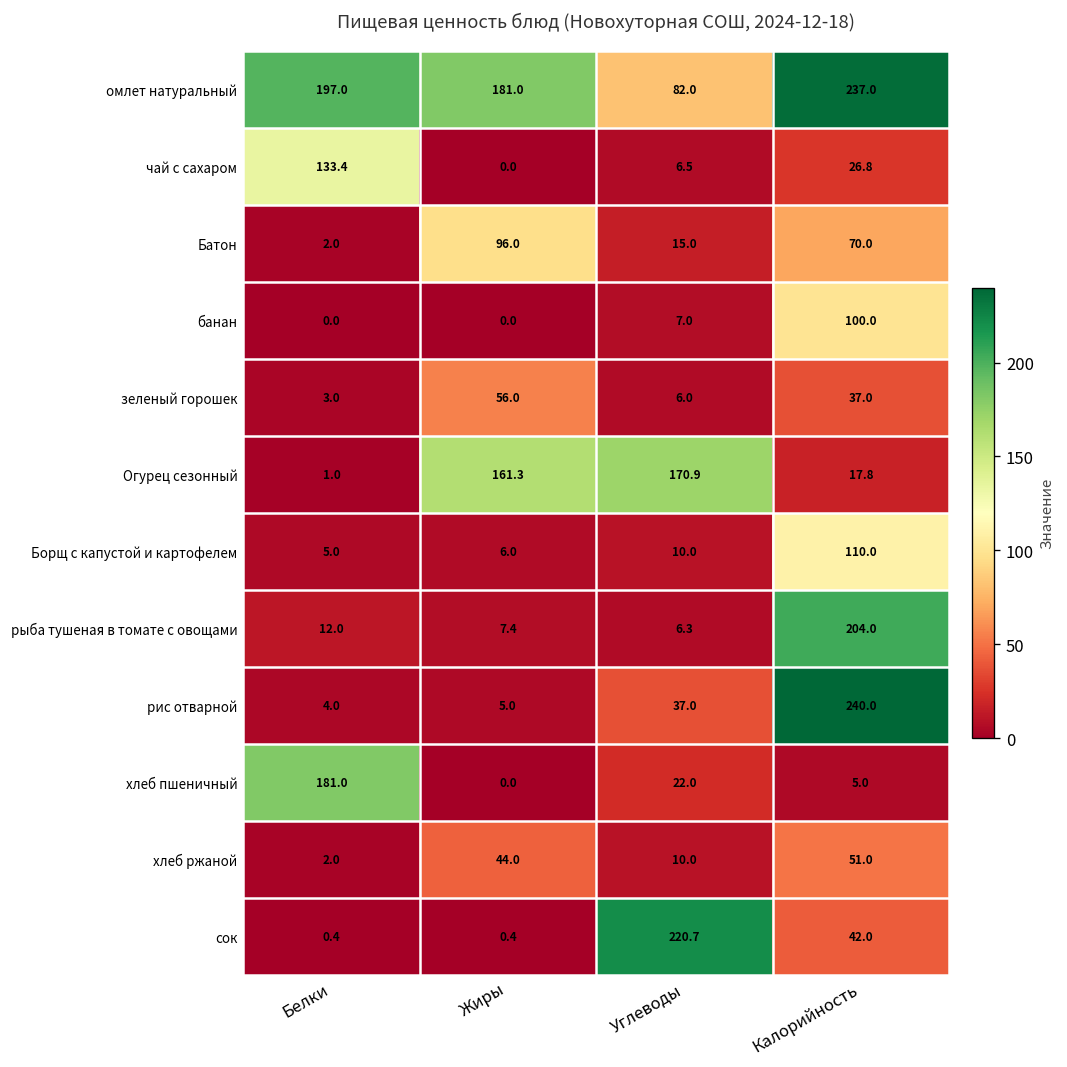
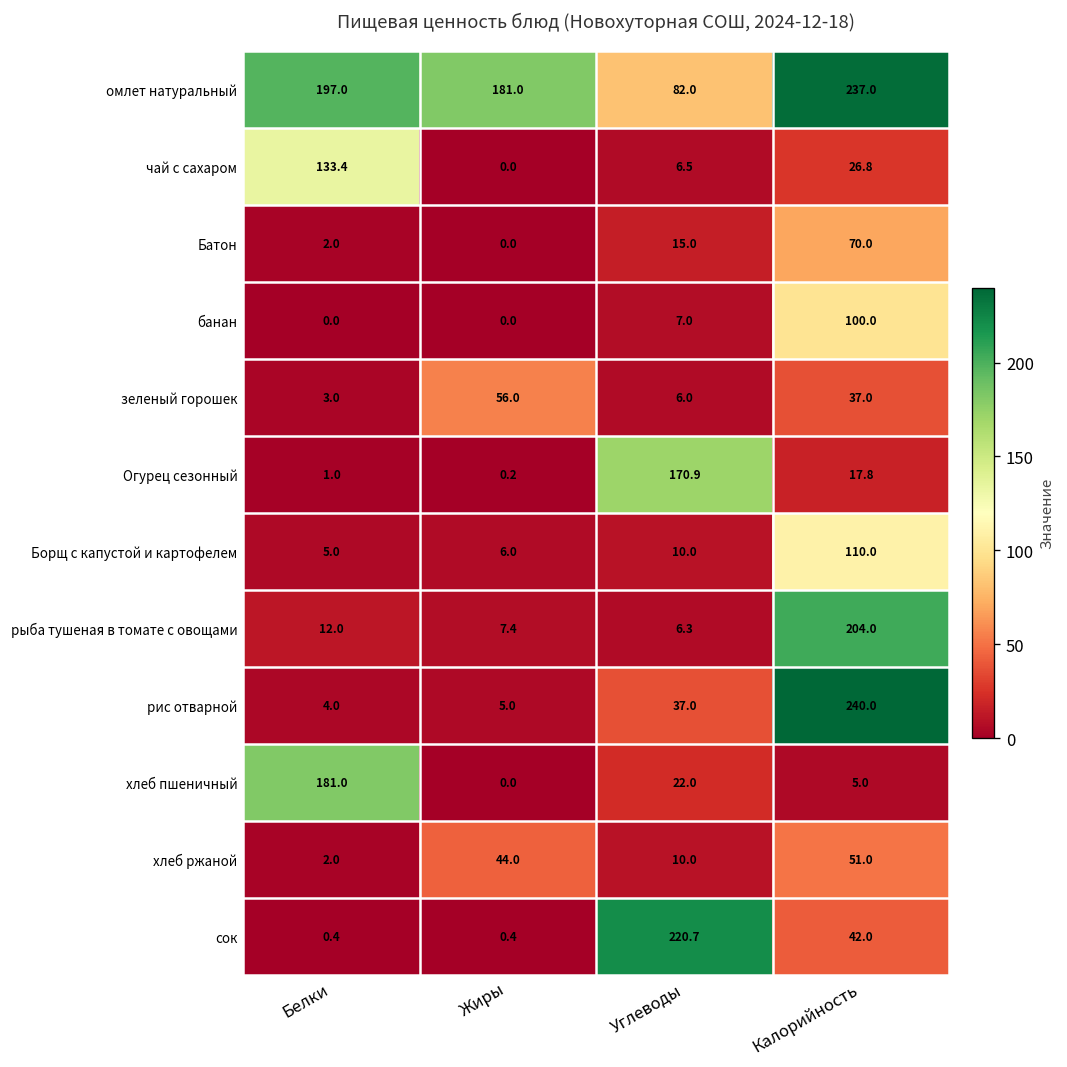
  {
    "омлет натуральный": {
      "Белки": 197.0,
      "Жиры": 181.0,
      "Углеводы": 82.0,
      "Калорийность": 237.0
    },
    "чай с сахаром": {
      "Белки": 133.4,
      "Жиры": 0.0,
      "Углеводы": 6.5,
      "Калорийность": 26.8
    },
    "Батон": {
      "Белки": 2.0,
-     "Жиры": 96.0,
+     "Жиры": 0.0,
      "Углеводы": 15.0,
      "Калорийность": 70.0
    },
    "банан": {
      "Белки": 0.0,
      "Жиры": 0.0,
      "Углеводы": 7.0,
      "Калорийность": 100.0
    },
    "зеленый горошек": {
      "Белки": 3.0,
      "Жиры": 56.0,
      "Углеводы": 6.0,
      "Калорийность": 37.0
    },
    "Огурец сезонный": {
      "Белки": 1.0,
-     "Жиры": 161.3,
+     "Жиры": 0.2,
      "Углеводы": 170.9,
      "Калорийность": 17.8
    },
    "Борщ с капустой и картофелем": {
      "Белки": 5.0,
      "Жиры": 6.0,
      "Углеводы": 10.0,
      "Калорийность": 110.0
    },
    "рыба тушеная в томате с овощами": {
      "Белки": 12.0,
      "Жиры": 7.4,
      "Углеводы": 6.3,
      "Калорийность": 204.0
    },
    "рис отварной": {
      "Белки": 4.0,
      "Жиры": 5.0,
      "Углеводы": 37.0,
      "Калорийность": 240.0
    },
    "хлеб пшеничный": {
      "Белки": 181.0,
      "Жиры": 0.0,
      "Углеводы": 22.0,
      "Калорийность": 5.0
    },
    "хлеб ржаной": {
      "Белки": 2.0,
      "Жиры": 44.0,
      "Углеводы": 10.0,
      "Калорийность": 51.0
    },
    "сок": {
      "Белки": 0.4,
      "Жиры": 0.4,
      "Углеводы": 220.7,
      "Калорийность": 42.0
    }
  }
